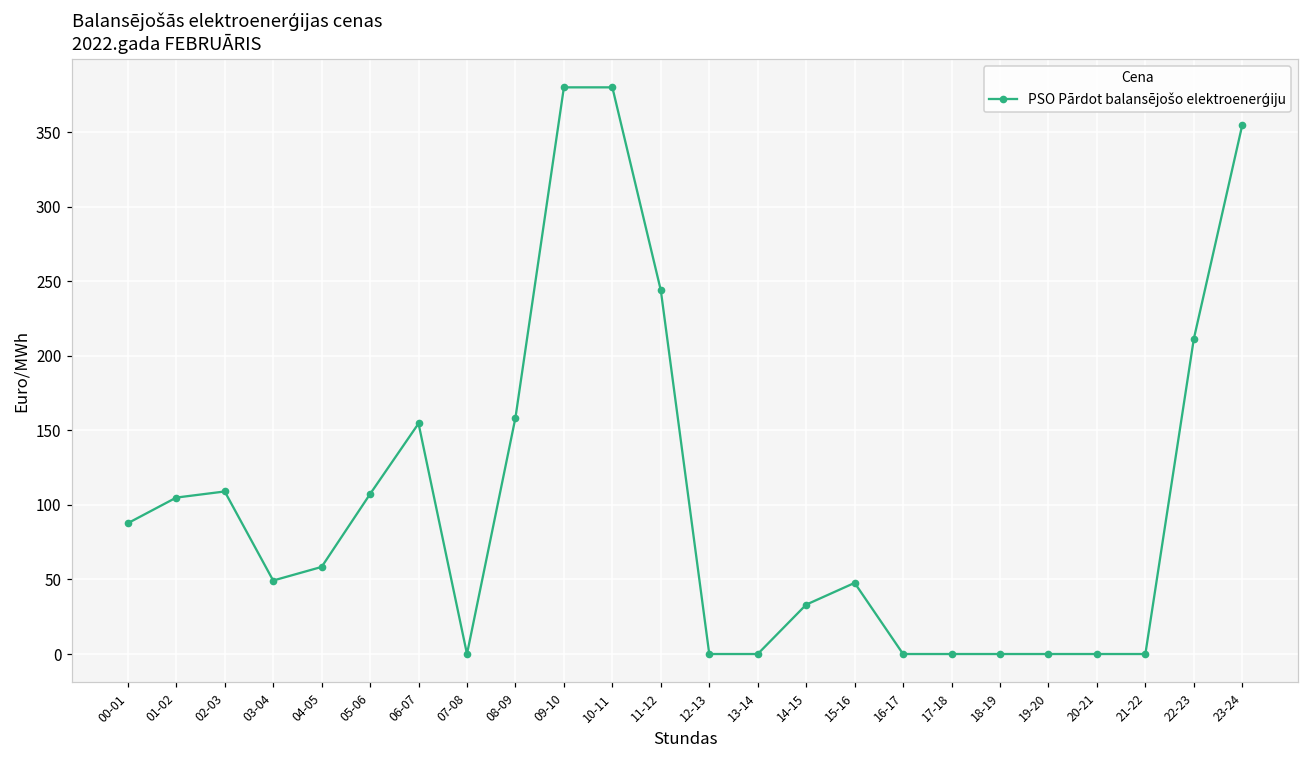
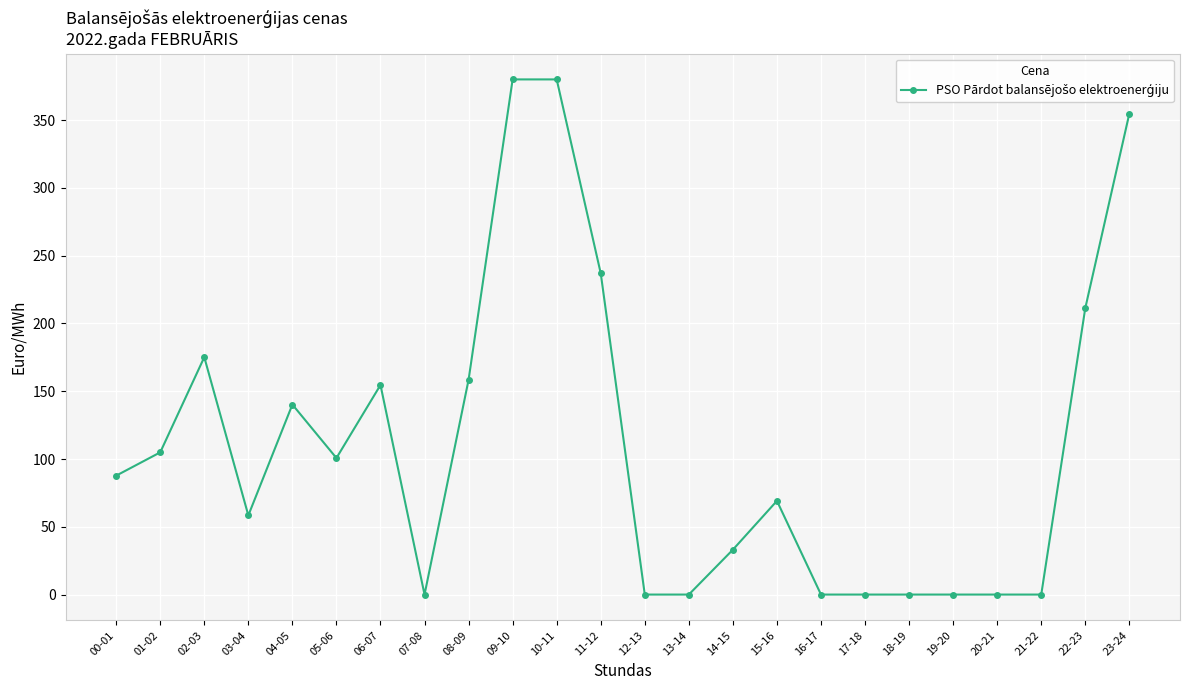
  {
    "00-01": 88,
    "01-02": 105,
-   "02-03": 109,
-   "03-04": 49,
-   "04-05": 58,
-   "05-06": 107,
+   "02-03": 175,
+   "03-04": 58,
+   "04-05": 140,
+   "05-06": 101,
    "06-07": 155,
    "07-08": 0,
    "08-09": 158,
    "09-10": 380,
    "10-11": 380,
-   "11-12": 244,
+   "11-12": 237,
    "12-13": 0,
    "13-14": 0,
    "14-15": 33,
-   "15-16": 48,
+   "15-16": 69,
    "16-17": 0,
    "17-18": 0,
    "18-19": 0,
    "19-20": 0,
    "20-21": 0,
    "21-22": 0,
    "22-23": 211,
    "23-24": 355
  }
